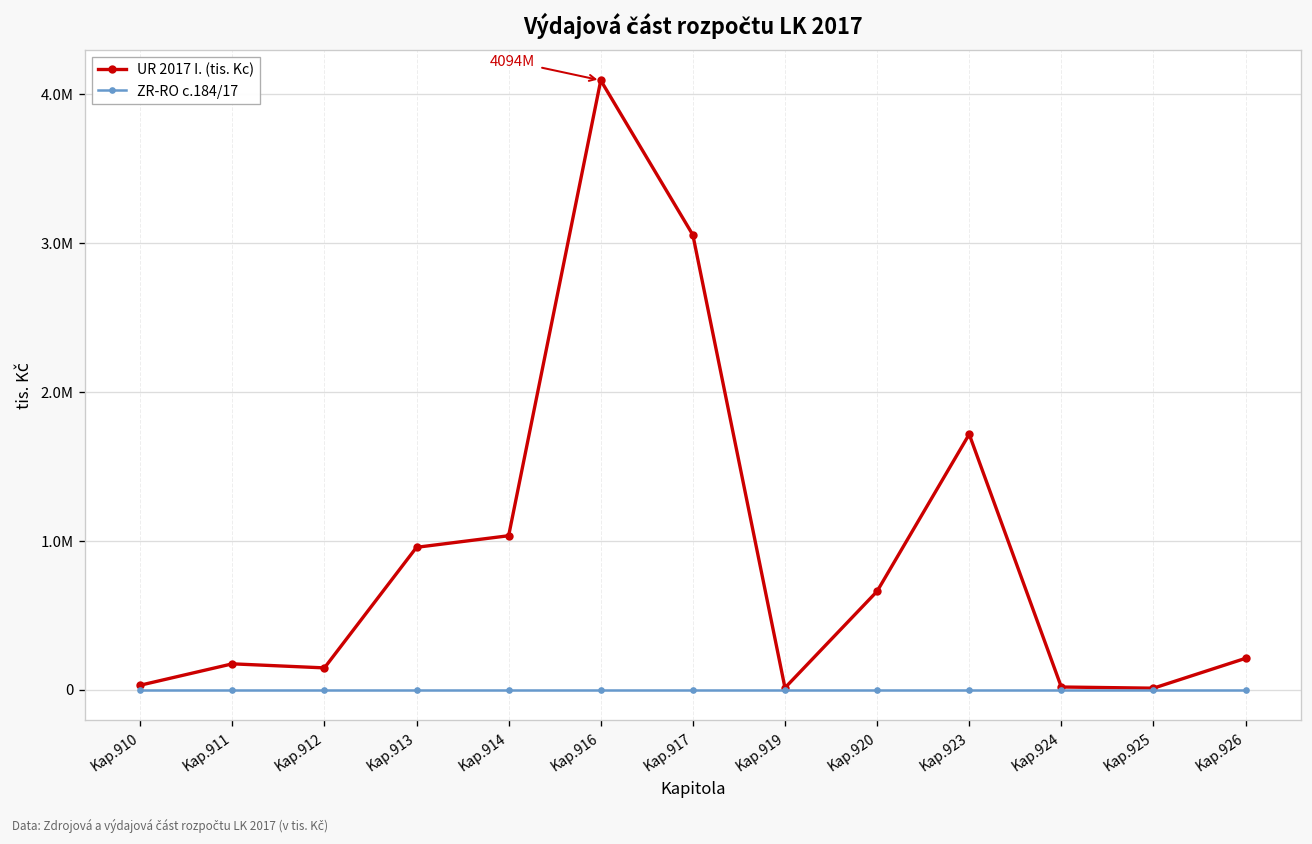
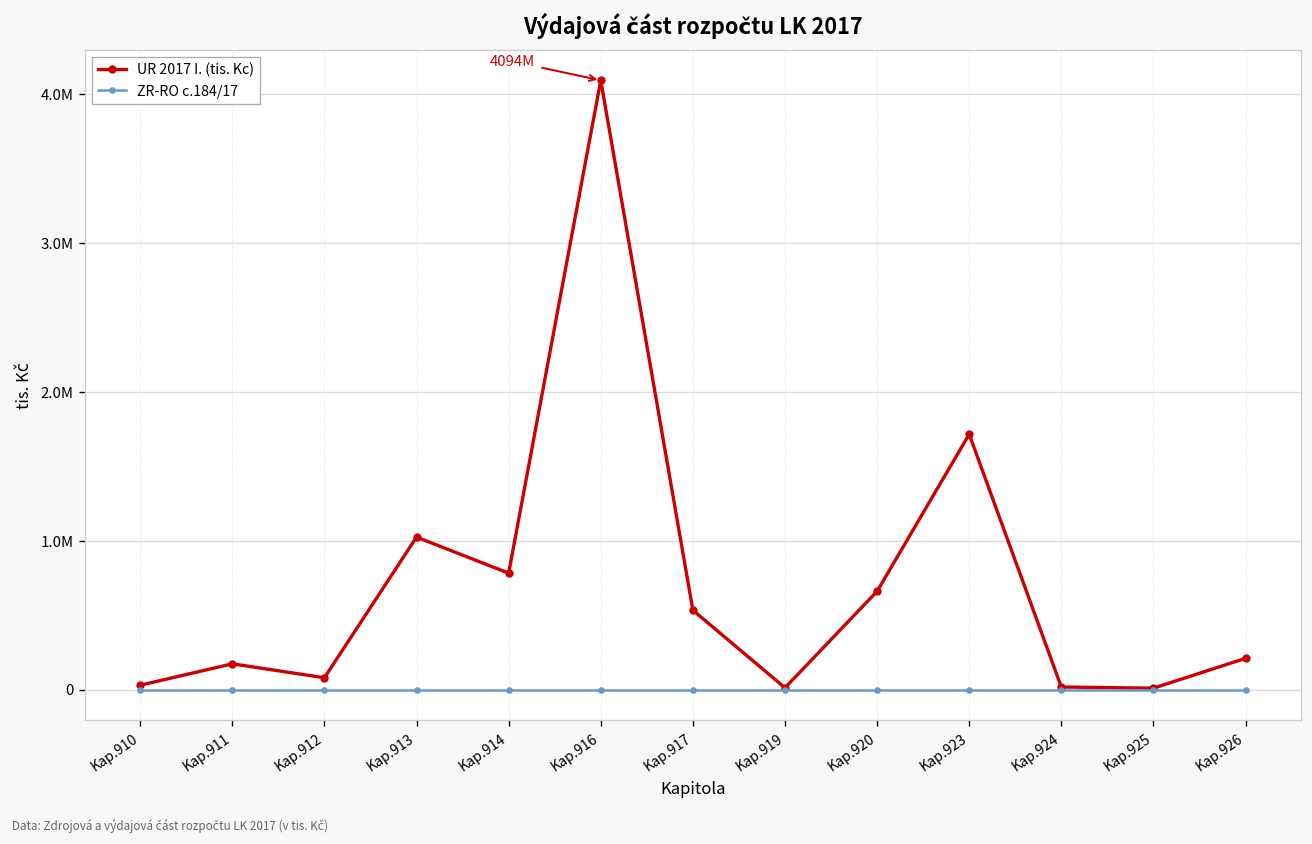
  {
    "UR 2017 I. (tis. Kc)": {
      "Kap.910": 30000,
      "Kap.911": 170000,
-     "Kap.912": 150000,
-     "Kap.913": 960000,
-     "Kap.914": 1030000,
-     "Kap.917": 3060000,
+     "Kap.912": 80000,
+     "Kap.913": 1020000,
+     "Kap.914": 780000,
+     "Kap.917": 530000,
      "Kap.920": 660000,
      "Kap.923": 1720000,
      "Kap.926": 210000
    },
    "ZR-RO c.184/17": {
      "Kap.910": 0,
      "Kap.911": 0,
      "Kap.912": 0,
      "Kap.913": 0,
      "Kap.914": 0,
      "Kap.916": 0,
      "Kap.917": 0,
      "Kap.920": 0,
      "Kap.923": 0,
      "Kap.926": 0
    }
  }
